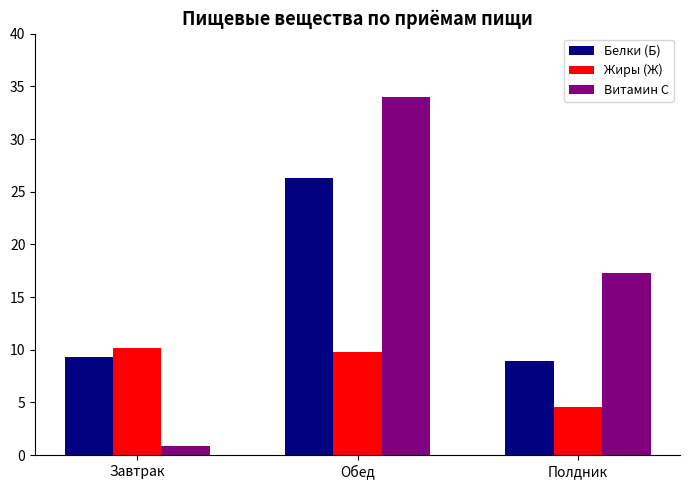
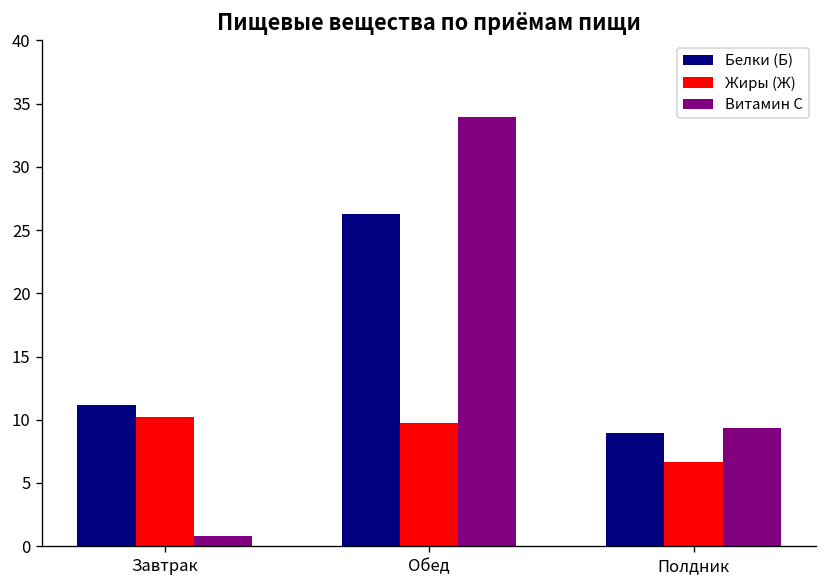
  {
    "Белки (Б)": {
-     "Завтрак": 9.3,
+     "Завтрак": 11.2,
      "Обед": 26.3,
      "Полдник": 9.0
    },
    "Жиры (Ж)": {
      "Завтрак": 10.2,
      "Обед": 9.8,
-     "Полдник": 4.6
+     "Полдник": 6.7
    },
    "Витамин С": {
      "Завтрак": 0.8,
      "Обед": 34.0,
-     "Полдник": 17.3
+     "Полдник": 9.4
    }
  }
